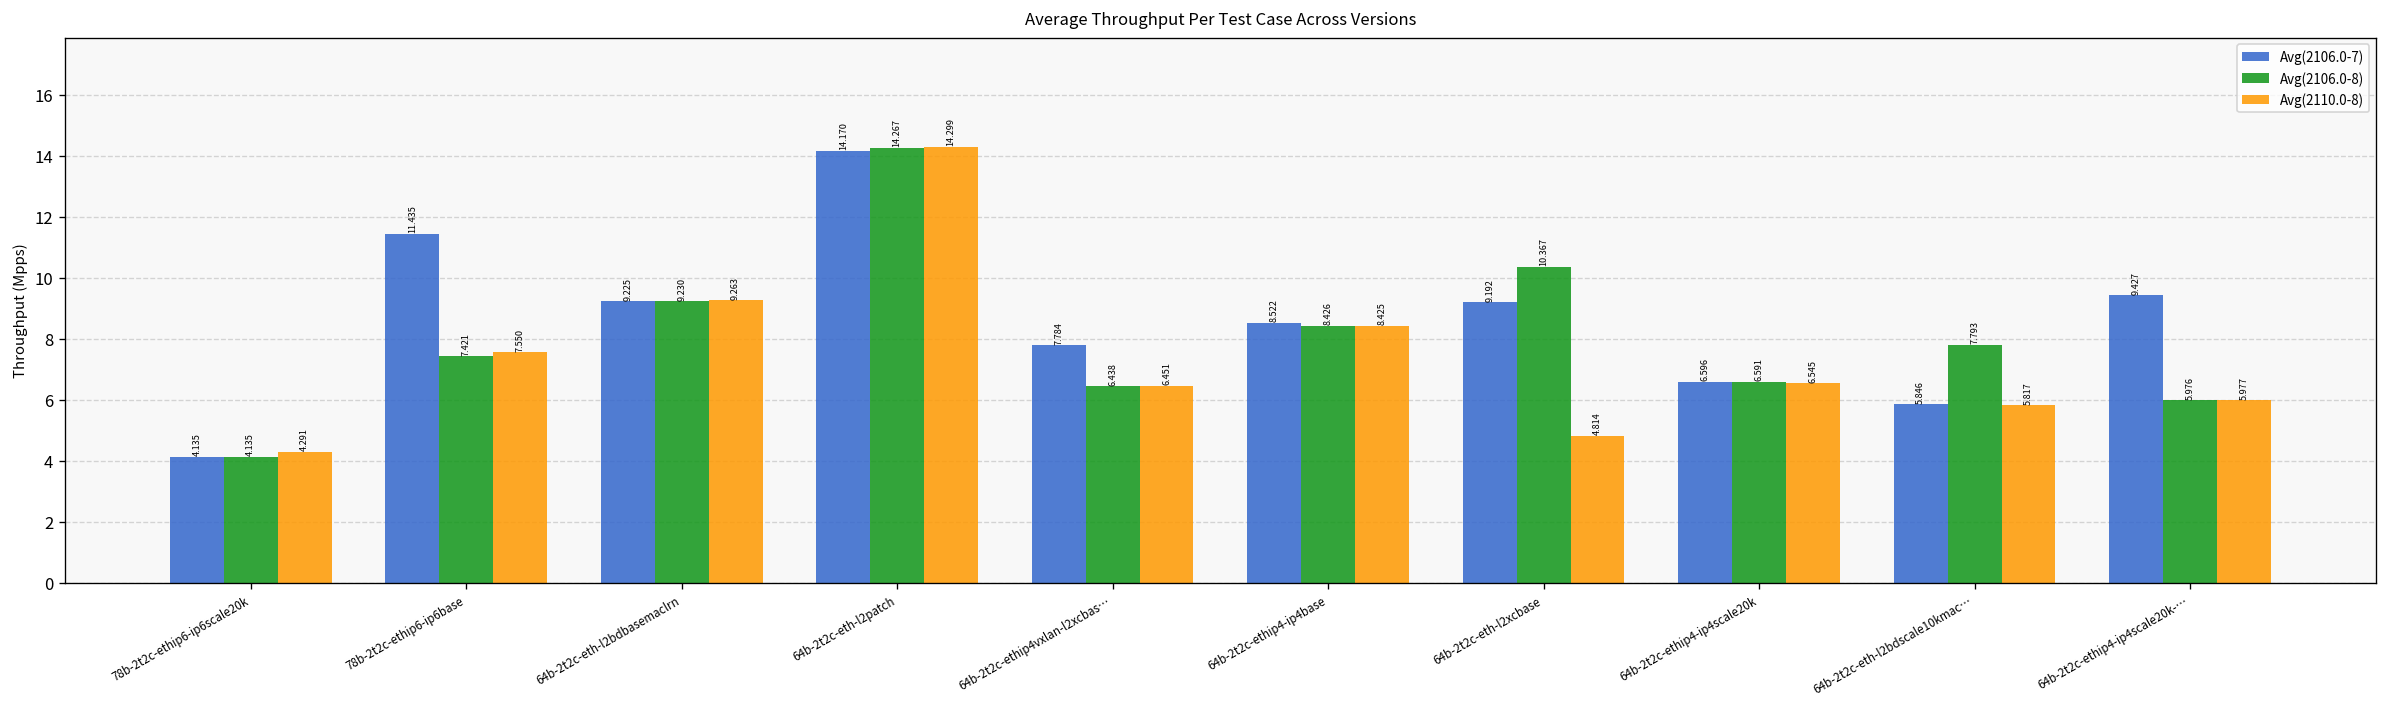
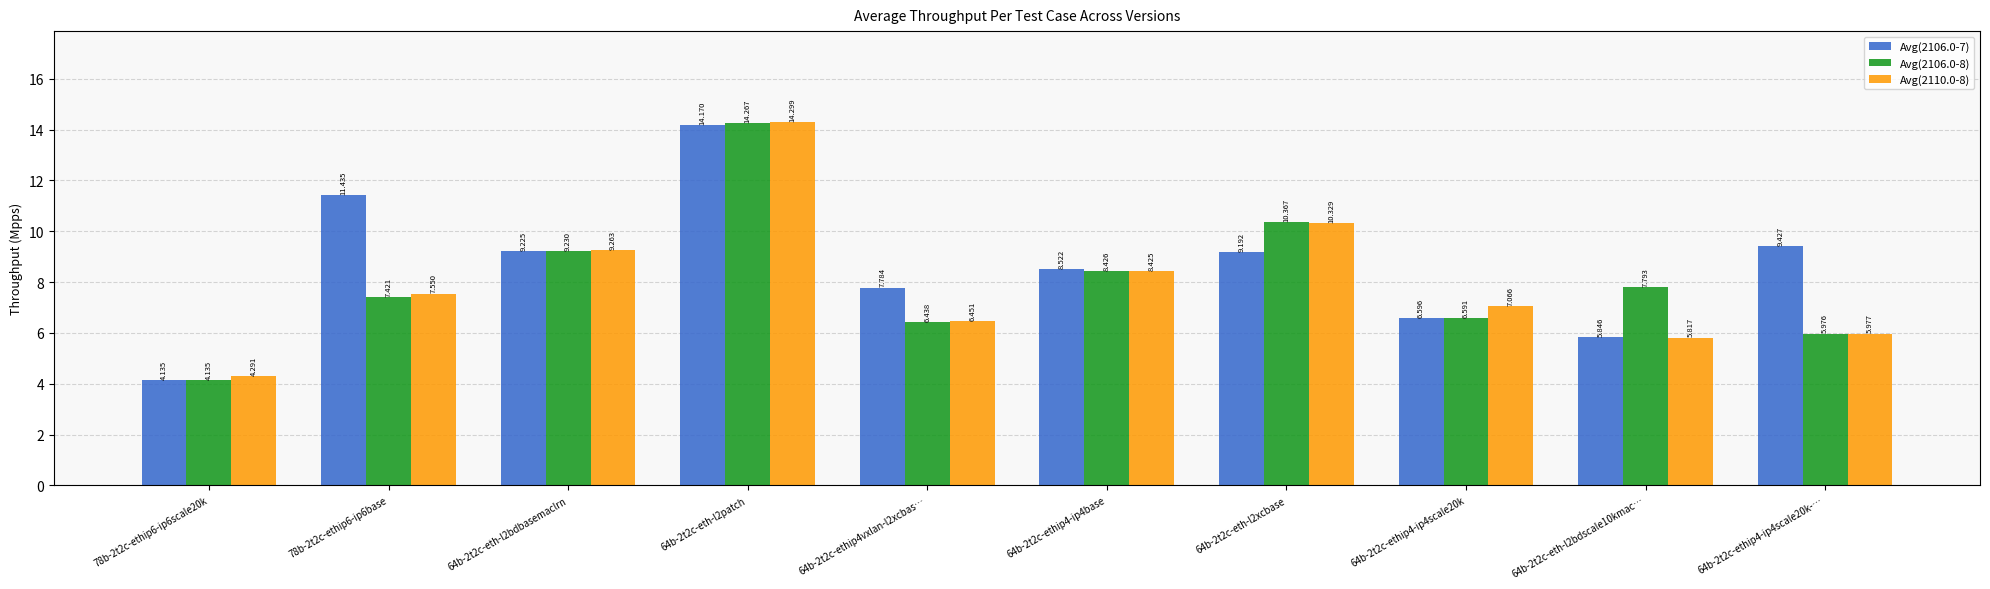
  {
    "Avg(2106.0-7)": {
      "78b-2t2c-ethip6-ip6scale20k": 4.135,
      "78b-2t2c-ethip6-ip6base": 11.435,
      "64b-2t2c-eth-l2bdbasemaclrn": 9.225,
      "64b-2t2c-eth-l2patch": 14.170,
      "64b-2t2c-ethip4vxlan-l2xcbas…": 7.784,
      "64b-2t2c-ethip4-ip4base": 8.522,
      "64b-2t2c-eth-l2xcbase": 9.192,
      "64b-2t2c-ethip4-ip4scale20k": 6.596,
      "64b-2t2c-eth-l2bdscale10kmac…": 5.846,
      "64b-2t2c-ethip4-ip4scale20k-…": 9.427
    },
    "Avg(2106.0-8)": {
      "78b-2t2c-ethip6-ip6scale20k": 4.135,
      "78b-2t2c-ethip6-ip6base": 7.421,
      "64b-2t2c-eth-l2bdbasemaclrn": 9.230,
      "64b-2t2c-eth-l2patch": 14.267,
      "64b-2t2c-ethip4vxlan-l2xcbas…": 6.438,
      "64b-2t2c-ethip4-ip4base": 8.426,
      "64b-2t2c-eth-l2xcbase": 10.367,
      "64b-2t2c-ethip4-ip4scale20k": 6.591,
      "64b-2t2c-eth-l2bdscale10kmac…": 7.793,
      "64b-2t2c-ethip4-ip4scale20k-…": 5.976
    },
    "Avg(2110.0-8)": {
      "78b-2t2c-ethip6-ip6scale20k": 4.291,
      "78b-2t2c-ethip6-ip6base": 7.550,
      "64b-2t2c-eth-l2bdbasemaclrn": 9.263,
      "64b-2t2c-eth-l2patch": 14.299,
      "64b-2t2c-ethip4vxlan-l2xcbas…": 6.451,
      "64b-2t2c-ethip4-ip4base": 8.425,
-     "64b-2t2c-eth-l2xcbase": 4.814,
-     "64b-2t2c-ethip4-ip4scale20k": 6.545,
+     "64b-2t2c-eth-l2xcbase": 10.329,
+     "64b-2t2c-ethip4-ip4scale20k": 7.066,
      "64b-2t2c-eth-l2bdscale10kmac…": 5.817,
      "64b-2t2c-ethip4-ip4scale20k-…": 5.977
    }
  }
